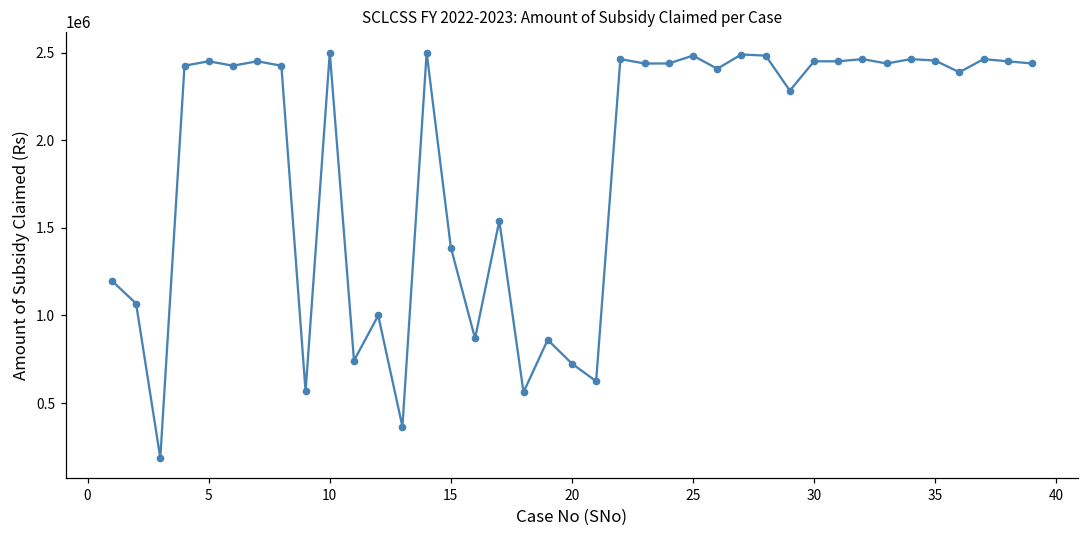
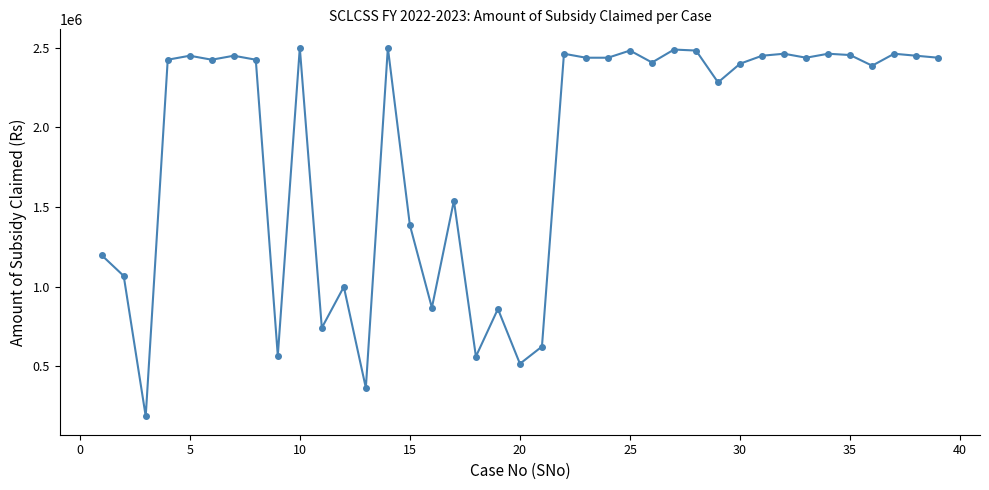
  {
    "5": 2450000,
    "10": 2500000,
    "15": 1390000,
-   "20": 730000,
+   "20": 520000,
    "25": 2480000,
-   "30": 2450000,
+   "30": 2400000,
    "35": 2450000
  }
